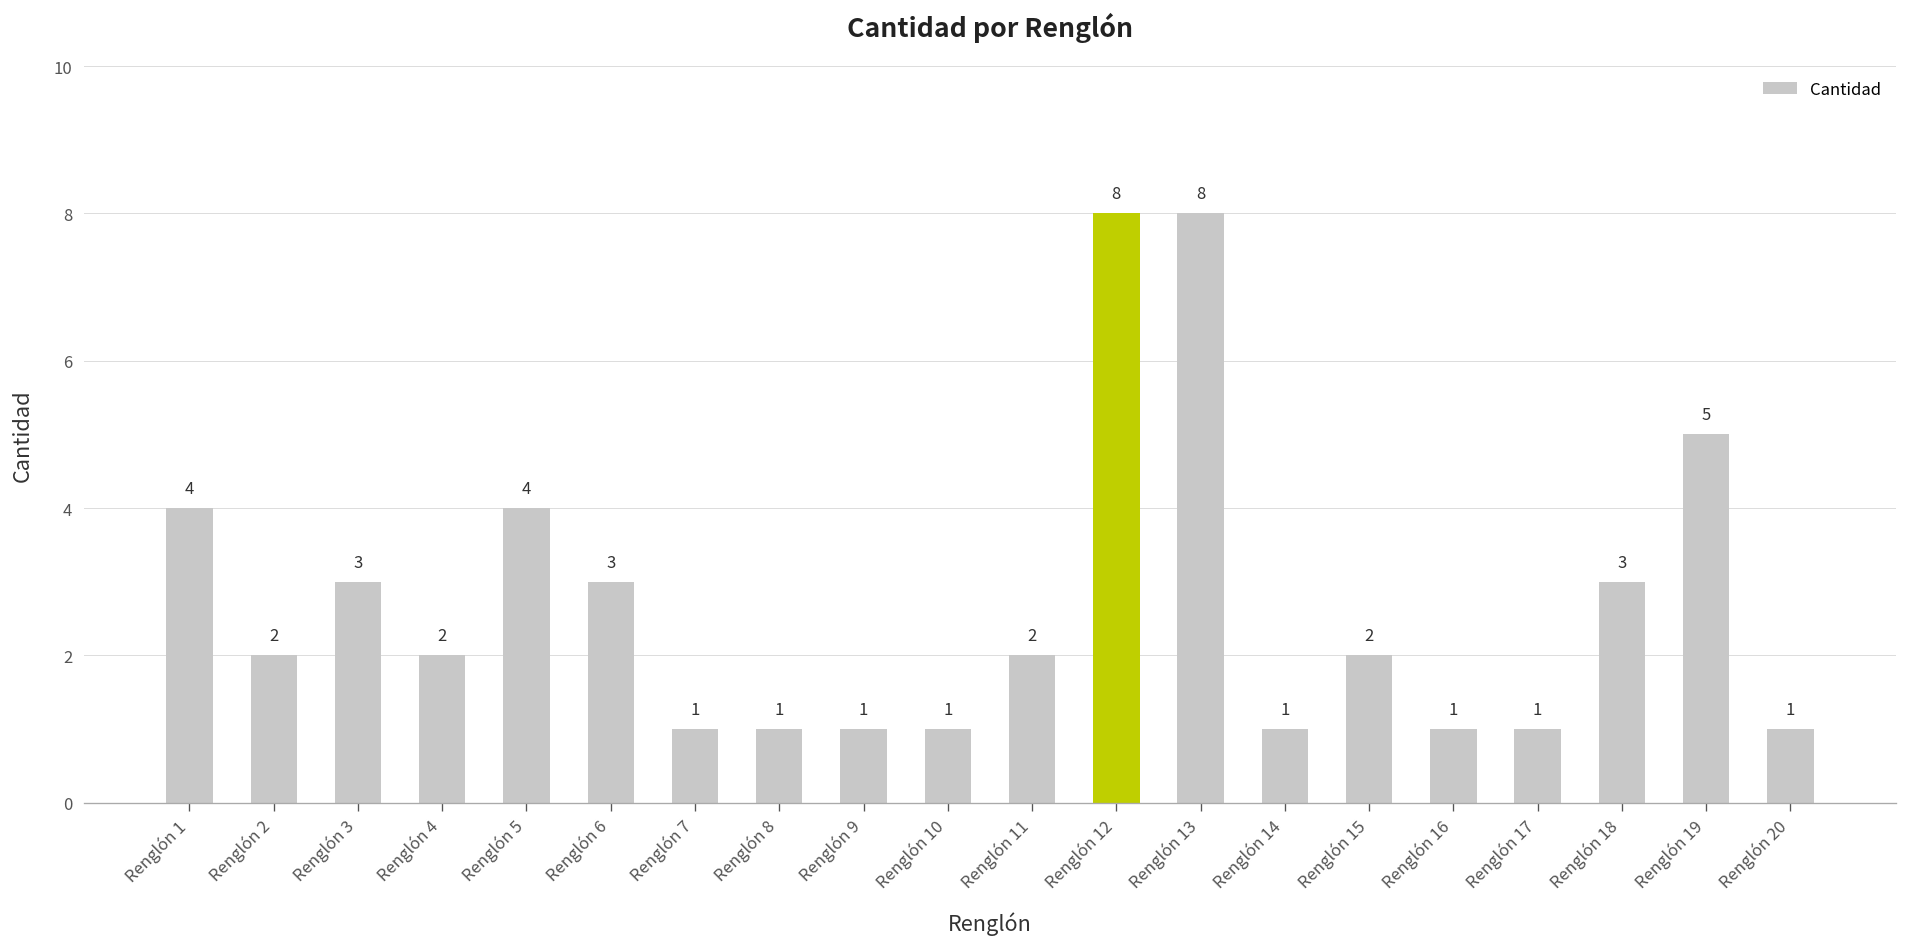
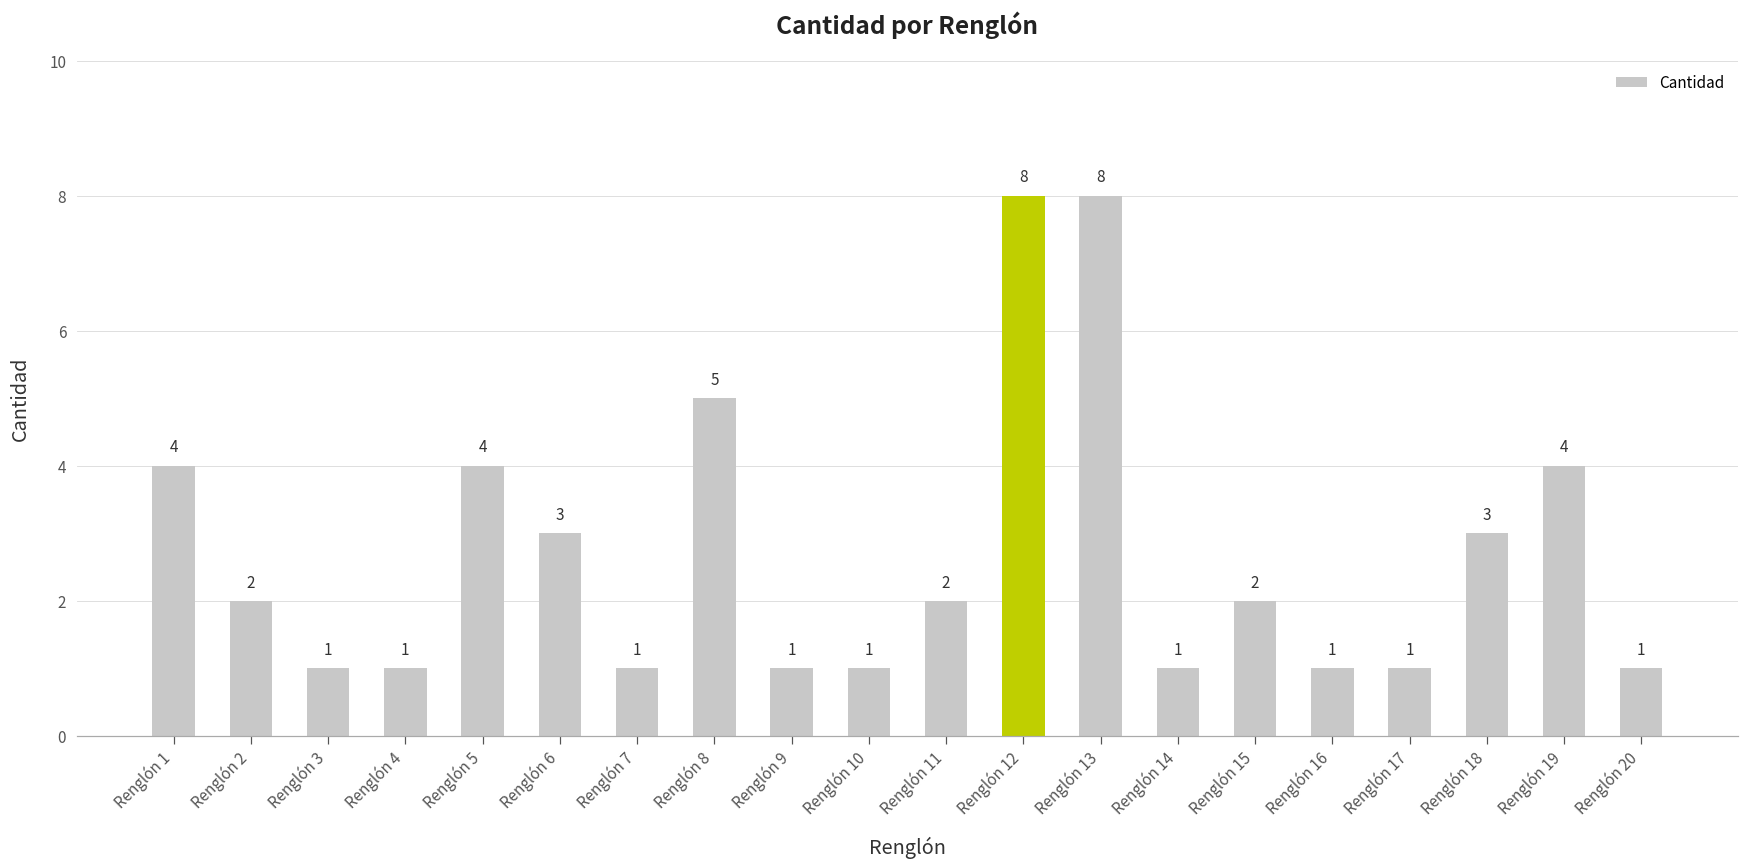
  {
    "Renglón 1": 4,
    "Renglón 2": 2,
-   "Renglón 3": 3,
-   "Renglón 4": 2,
+   "Renglón 3": 1,
+   "Renglón 4": 1,
    "Renglón 5": 4,
    "Renglón 6": 3,
    "Renglón 7": 1,
-   "Renglón 8": 1,
+   "Renglón 8": 5,
    "Renglón 9": 1,
    "Renglón 10": 1,
    "Renglón 11": 2,
    "Renglón 12": 8,
    "Renglón 13": 8,
    "Renglón 14": 1,
    "Renglón 15": 2,
    "Renglón 16": 1,
    "Renglón 17": 1,
    "Renglón 18": 3,
-   "Renglón 19": 5,
+   "Renglón 19": 4,
    "Renglón 20": 1
  }
